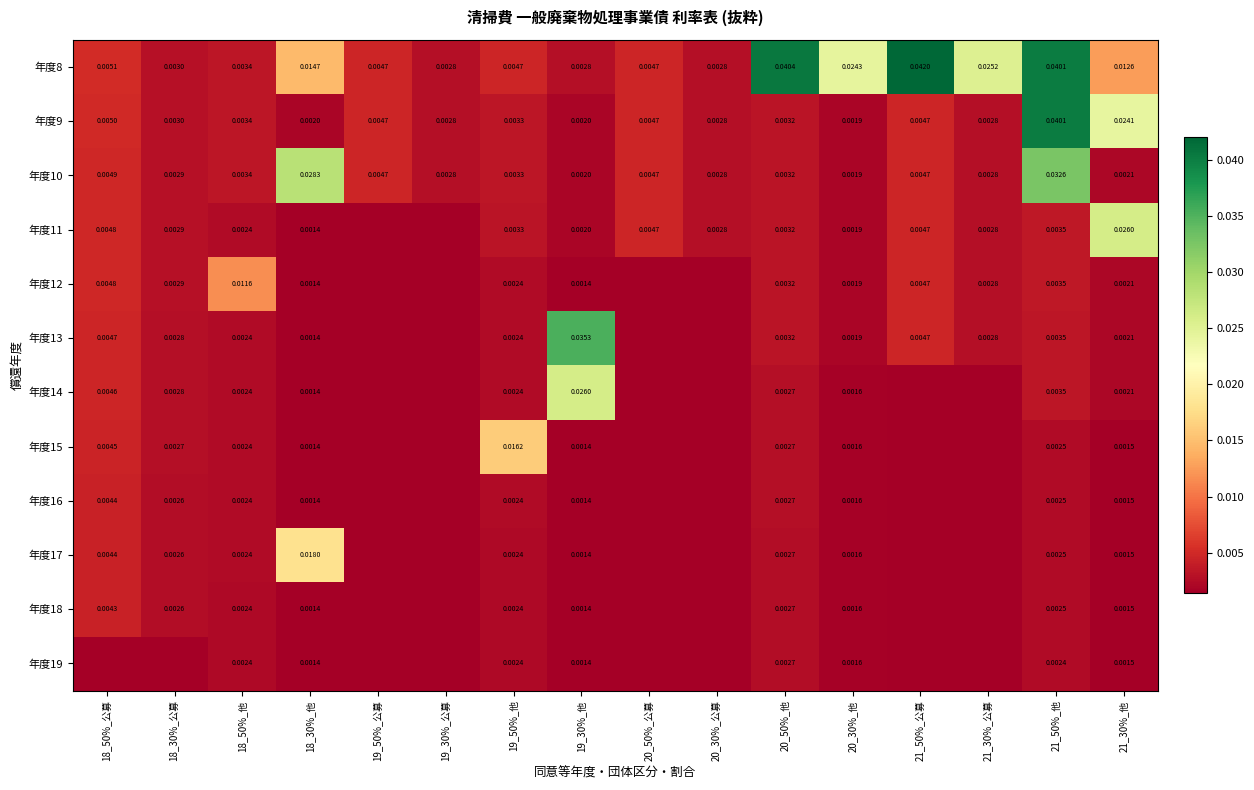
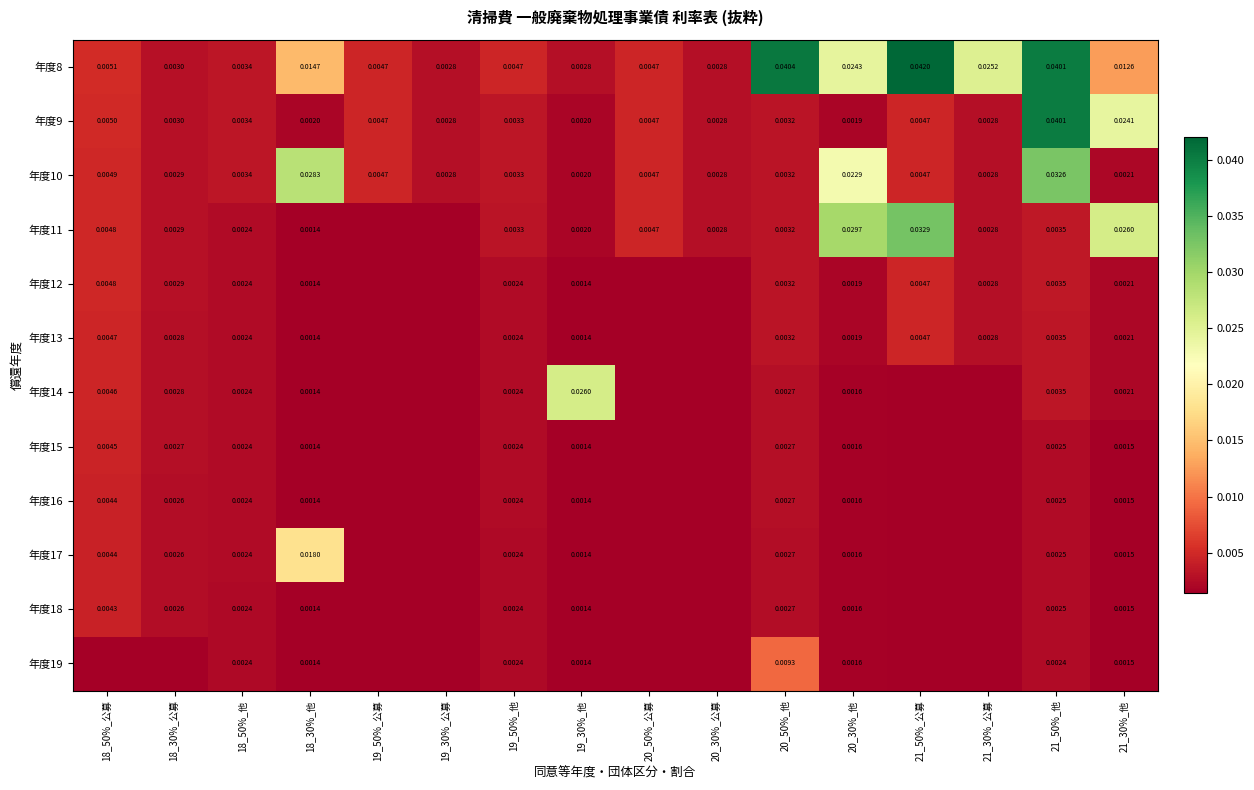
  {
    "年度8": {
      "18_50%_公募": 0.0051,
      "18_30%_公募": 0.0030,
      "18_50%_他": 0.0034,
      "18_30%_他": 0.0147,
      "19_50%_公募": 0.0047,
      "19_30%_公募": 0.0028,
      "19_50%_他": 0.0047,
      "19_30%_他": 0.0028,
      "20_50%_公募": 0.0047,
      "20_30%_公募": 0.0028,
      "20_50%_他": 0.0404,
      "20_30%_他": 0.0243,
      "21_50%_公募": 0.0420,
      "21_30%_公募": 0.0252,
      "21_50%_他": 0.0401,
      "21_30%_他": 0.0126
    },
    "年度9": {
      "18_50%_公募": 0.0050,
      "18_30%_公募": 0.0030,
      "18_50%_他": 0.0034,
      "18_30%_他": 0.0020,
      "19_50%_公募": 0.0047,
      "19_30%_公募": 0.0028,
      "19_50%_他": 0.0033,
      "19_30%_他": 0.0020,
      "20_50%_公募": 0.0047,
      "20_30%_公募": 0.0028,
      "20_50%_他": 0.0032,
      "20_30%_他": 0.0019,
      "21_50%_公募": 0.0047,
      "21_30%_公募": 0.0028,
      "21_50%_他": 0.0401,
      "21_30%_他": 0.0241
    },
    "年度10": {
      "18_50%_公募": 0.0049,
      "18_30%_公募": 0.0029,
      "18_50%_他": 0.0034,
      "18_30%_他": 0.0283,
      "19_50%_公募": 0.0047,
      "19_30%_公募": 0.0028,
      "19_50%_他": 0.0033,
      "19_30%_他": 0.0020,
      "20_50%_公募": 0.0047,
      "20_30%_公募": 0.0028,
      "20_50%_他": 0.0032,
-     "20_30%_他": 0.0019,
+     "20_30%_他": 0.0229,
      "21_50%_公募": 0.0047,
      "21_30%_公募": 0.0028,
      "21_50%_他": 0.0326,
      "21_30%_他": 0.0021
    },
    "年度11": {
      "18_50%_公募": 0.0048,
      "18_30%_公募": 0.0029,
      "18_50%_他": 0.0024,
      "18_30%_他": 0.0014,
      "19_50%_他": 0.0033,
      "19_30%_他": 0.0020,
      "20_50%_公募": 0.0047,
      "20_30%_公募": 0.0028,
      "20_50%_他": 0.0032,
-     "20_30%_他": 0.0019,
-     "21_50%_公募": 0.0047,
+     "20_30%_他": 0.0297,
+     "21_50%_公募": 0.0329,
      "21_30%_公募": 0.0028,
      "21_50%_他": 0.0035,
      "21_30%_他": 0.0260
    },
    "年度12": {
      "18_50%_公募": 0.0048,
      "18_30%_公募": 0.0029,
-     "18_50%_他": 0.0116,
+     "18_50%_他": 0.0024,
      "18_30%_他": 0.0014,
      "19_50%_他": 0.0024,
      "19_30%_他": 0.0014,
      "20_50%_他": 0.0032,
      "20_30%_他": 0.0019,
      "21_50%_公募": 0.0047,
      "21_30%_公募": 0.0028,
      "21_50%_他": 0.0035,
      "21_30%_他": 0.0021
    },
    "年度13": {
      "18_50%_公募": 0.0047,
      "18_30%_公募": 0.0028,
      "18_50%_他": 0.0024,
      "18_30%_他": 0.0014,
      "19_50%_他": 0.0024,
-     "19_30%_他": 0.0353,
+     "19_30%_他": 0.0014,
      "20_50%_他": 0.0032,
      "20_30%_他": 0.0019,
      "21_50%_公募": 0.0047,
      "21_30%_公募": 0.0028,
      "21_50%_他": 0.0035,
      "21_30%_他": 0.0021
    },
    "年度14": {
      "18_50%_公募": 0.0046,
      "18_30%_公募": 0.0028,
      "18_50%_他": 0.0024,
      "18_30%_他": 0.0014,
      "19_50%_他": 0.0024,
      "19_30%_他": 0.0260,
      "20_50%_他": 0.0027,
      "20_30%_他": 0.0016,
      "21_50%_他": 0.0035,
      "21_30%_他": 0.0021
    },
    "年度15": {
      "18_50%_公募": 0.0045,
      "18_30%_公募": 0.0027,
      "18_50%_他": 0.0024,
      "18_30%_他": 0.0014,
-     "19_50%_他": 0.0162,
+     "19_50%_他": 0.0024,
      "19_30%_他": 0.0014,
      "20_50%_他": 0.0027,
      "20_30%_他": 0.0016,
      "21_50%_他": 0.0025,
      "21_30%_他": 0.0015
    },
    "年度16": {
      "18_50%_公募": 0.0044,
      "18_30%_公募": 0.0026,
      "18_50%_他": 0.0024,
      "18_30%_他": 0.0014,
      "19_50%_他": 0.0024,
      "19_30%_他": 0.0014,
      "20_50%_他": 0.0027,
      "20_30%_他": 0.0016,
      "21_50%_他": 0.0025,
      "21_30%_他": 0.0015
    },
    "年度17": {
      "18_50%_公募": 0.0044,
      "18_30%_公募": 0.0026,
      "18_50%_他": 0.0024,
      "18_30%_他": 0.0180,
      "19_50%_他": 0.0024,
      "19_30%_他": 0.0014,
      "20_50%_他": 0.0027,
      "20_30%_他": 0.0016,
      "21_50%_他": 0.0025,
      "21_30%_他": 0.0015
    },
    "年度18": {
      "18_50%_公募": 0.0043,
      "18_30%_公募": 0.0026,
      "18_50%_他": 0.0024,
      "18_30%_他": 0.0014,
      "19_50%_他": 0.0024,
      "19_30%_他": 0.0014,
      "20_50%_他": 0.0027,
      "20_30%_他": 0.0016,
      "21_50%_他": 0.0025,
      "21_30%_他": 0.0015
    },
    "年度19": {
      "18_50%_他": 0.0024,
      "18_30%_他": 0.0014,
      "19_50%_他": 0.0024,
      "19_30%_他": 0.0014,
-     "20_50%_他": 0.0027,
+     "20_50%_他": 0.0093,
      "20_30%_他": 0.0016,
      "21_50%_他": 0.0024,
      "21_30%_他": 0.0015
    }
  }
